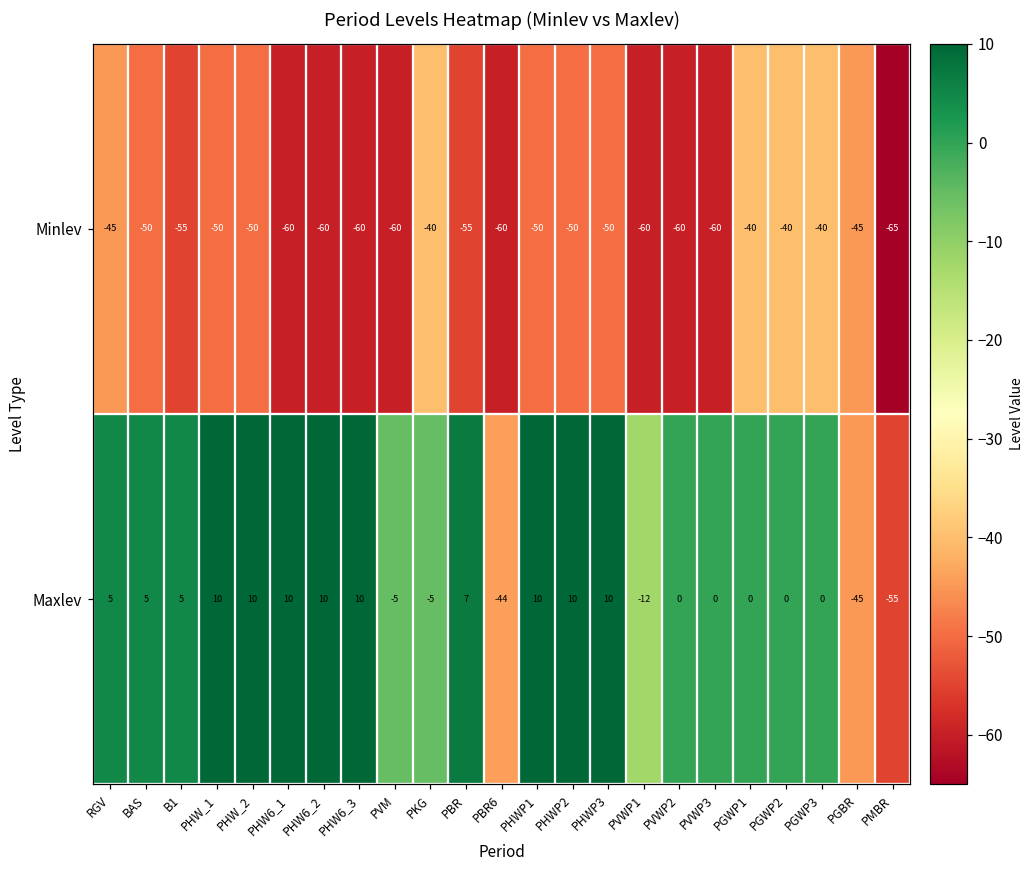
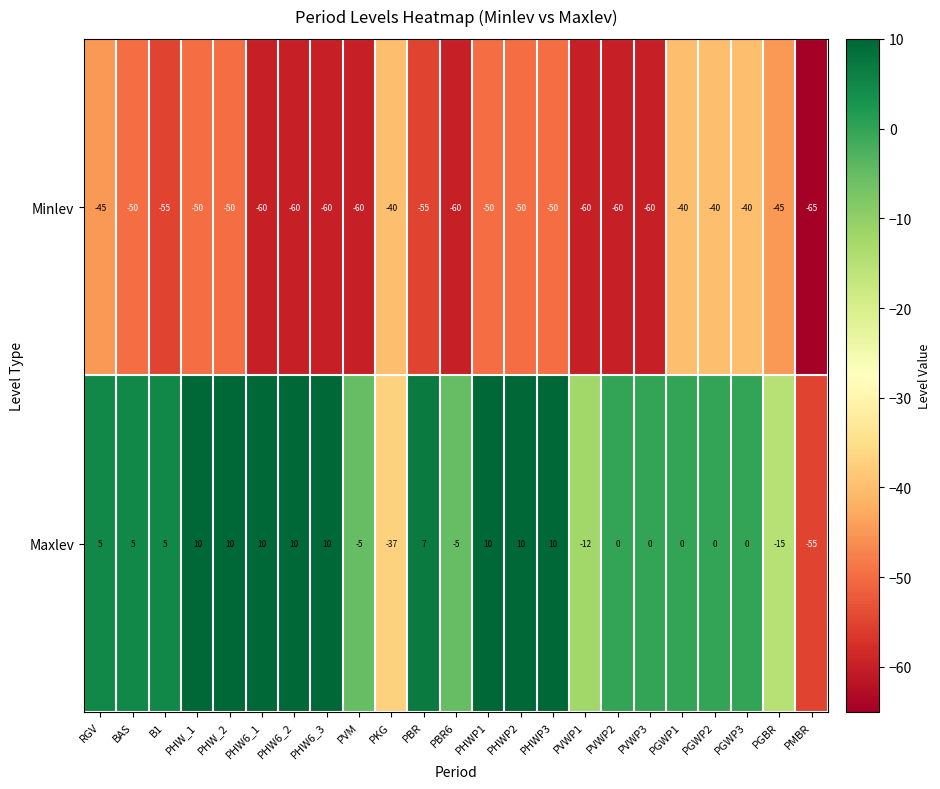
  {
    "Minlev": {
      "RGV": -45,
      "BAS": -50,
      "B1": -55,
      "PHW_1": -50,
      "PHW_2": -50,
      "PHW6_1": -60,
      "PHW6_2": -60,
      "PHW6_3": -60,
      "PVM": -60,
      "PKG": -40,
      "PBR": -55,
      "PBR6": -60,
      "PHWP1": -50,
      "PHWP2": -50,
      "PHWP3": -50,
      "PVWP1": -60,
      "PVWP2": -60,
      "PVWP3": -60,
      "PGWP1": -40,
      "PGWP2": -40,
      "PGWP3": -40,
      "PGBR": -45,
      "PMBR": -65
    },
    "Maxlev": {
      "RGV": 5,
      "BAS": 5,
      "B1": 5,
      "PHW_1": 10,
      "PHW_2": 10,
      "PHW6_1": 10,
      "PHW6_2": 10,
      "PHW6_3": 10,
      "PVM": -5,
-     "PKG": -5,
+     "PKG": -37,
      "PBR": 7,
-     "PBR6": -44,
+     "PBR6": -5,
      "PHWP1": 10,
      "PHWP2": 10,
      "PHWP3": 10,
      "PVWP1": -12,
      "PVWP2": 0,
      "PVWP3": 0,
      "PGWP1": 0,
      "PGWP2": 0,
      "PGWP3": 0,
-     "PGBR": -45,
+     "PGBR": -15,
      "PMBR": -55
    }
  }
